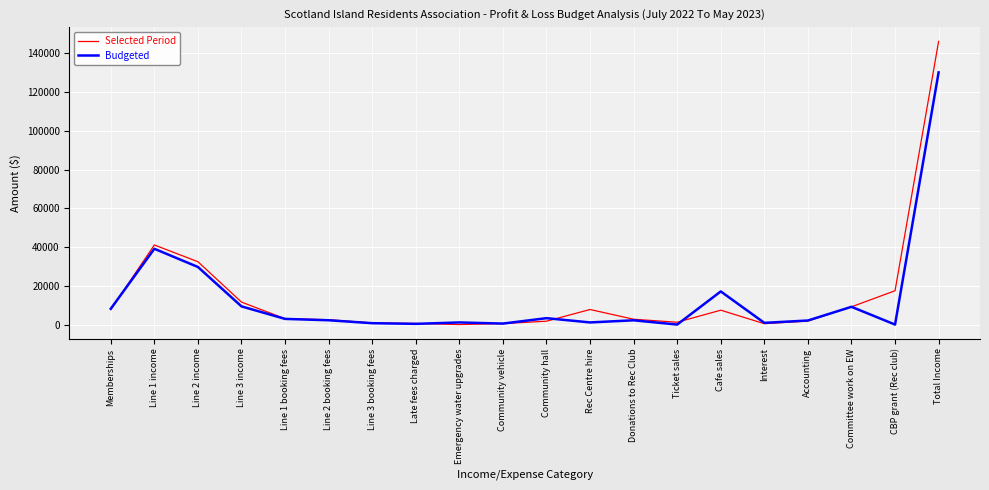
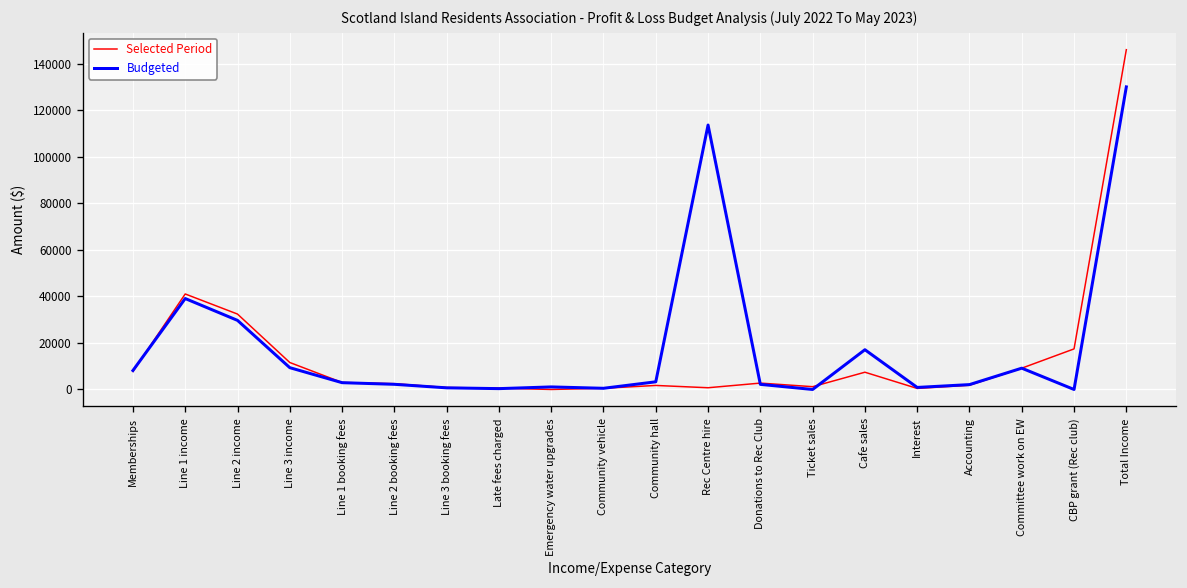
  {
    "Selected Period": {
      "Line 1 income": 41000,
      "Line 2 income": 32000,
      "Line 3 income": 12000,
      "Community hall": 2000,
-     "Rec Centre hire": 8000,
+     "Rec Centre hire": 1000,
      "Cafe sales": 7000,
      "CBP grant (Rec club)": 17000,
      "Total Income": 146000
    },
    "Budgeted": {
      "Line 1 income": 39000,
      "Line 2 income": 30000,
      "Line 3 income": 9000,
      "Community hall": 3000,
-     "Rec Centre hire": 1000,
+     "Rec Centre hire": 114000,
      "Cafe sales": 17000,
      "CBP grant (Rec club)": 0,
      "Total Income": 130000
    }
  }
